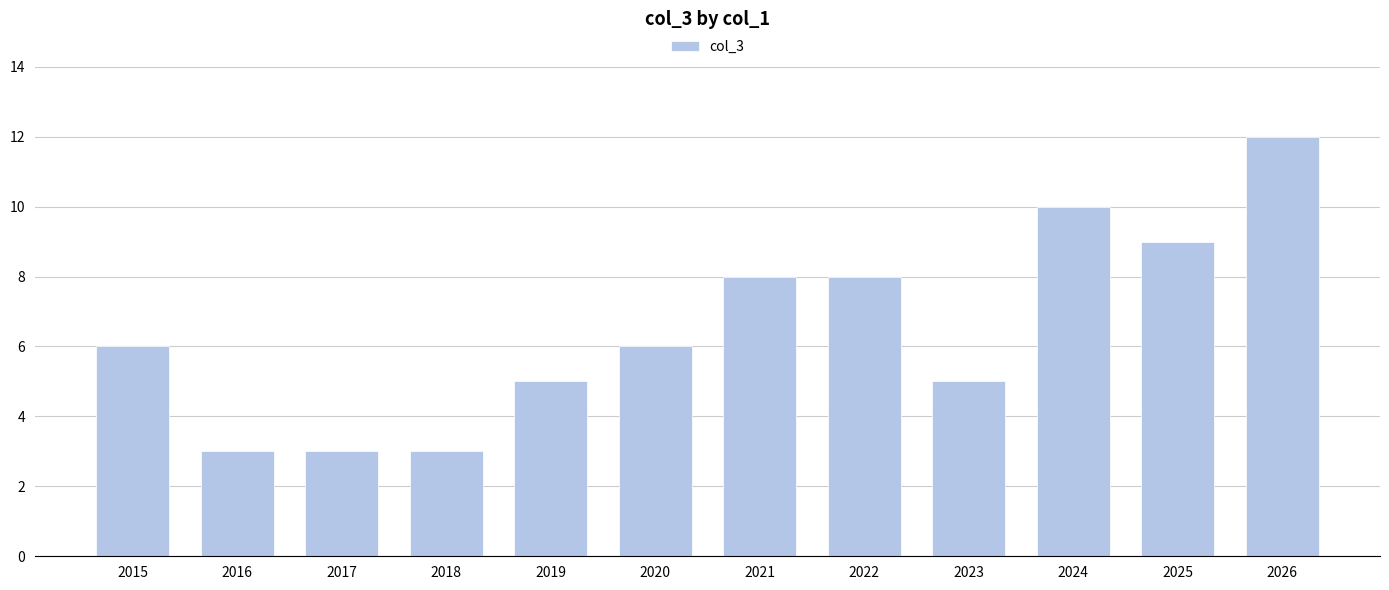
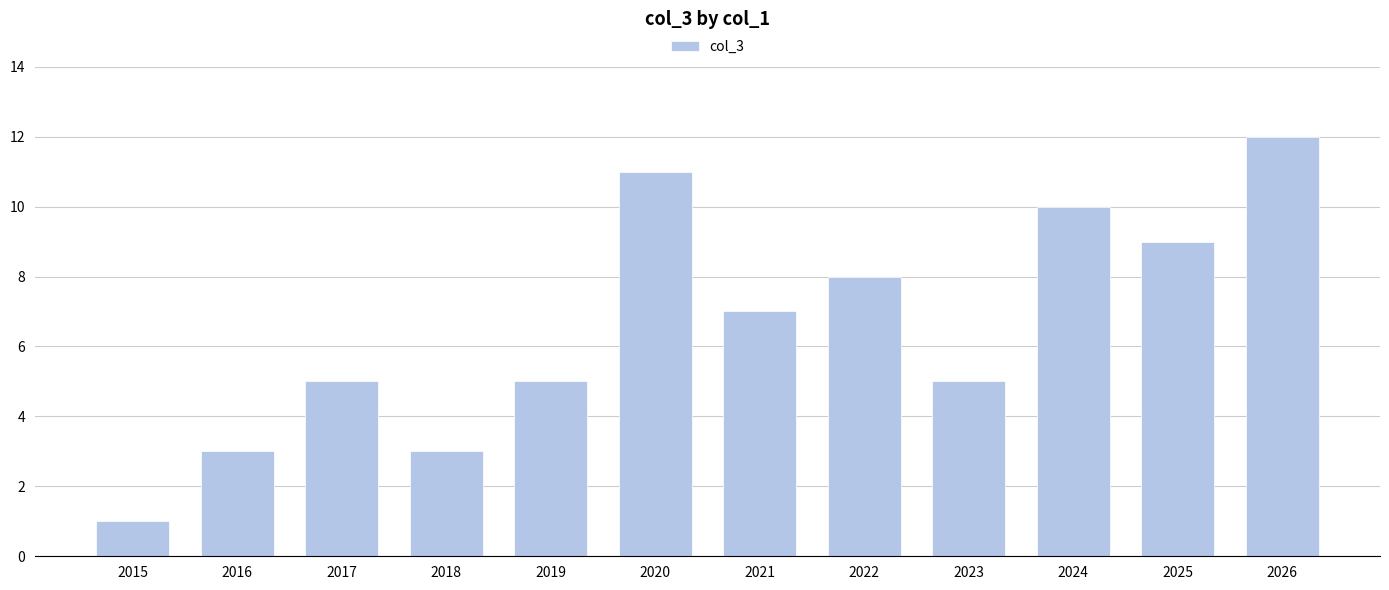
  {
-   "2015": 6,
+   "2015": 1,
    "2016": 3,
-   "2017": 3,
+   "2017": 5,
    "2018": 3,
    "2019": 5,
-   "2020": 6,
-   "2021": 8,
+   "2020": 11,
+   "2021": 7,
    "2022": 8,
    "2023": 5,
    "2024": 10,
    "2025": 9,
    "2026": 12
  }
